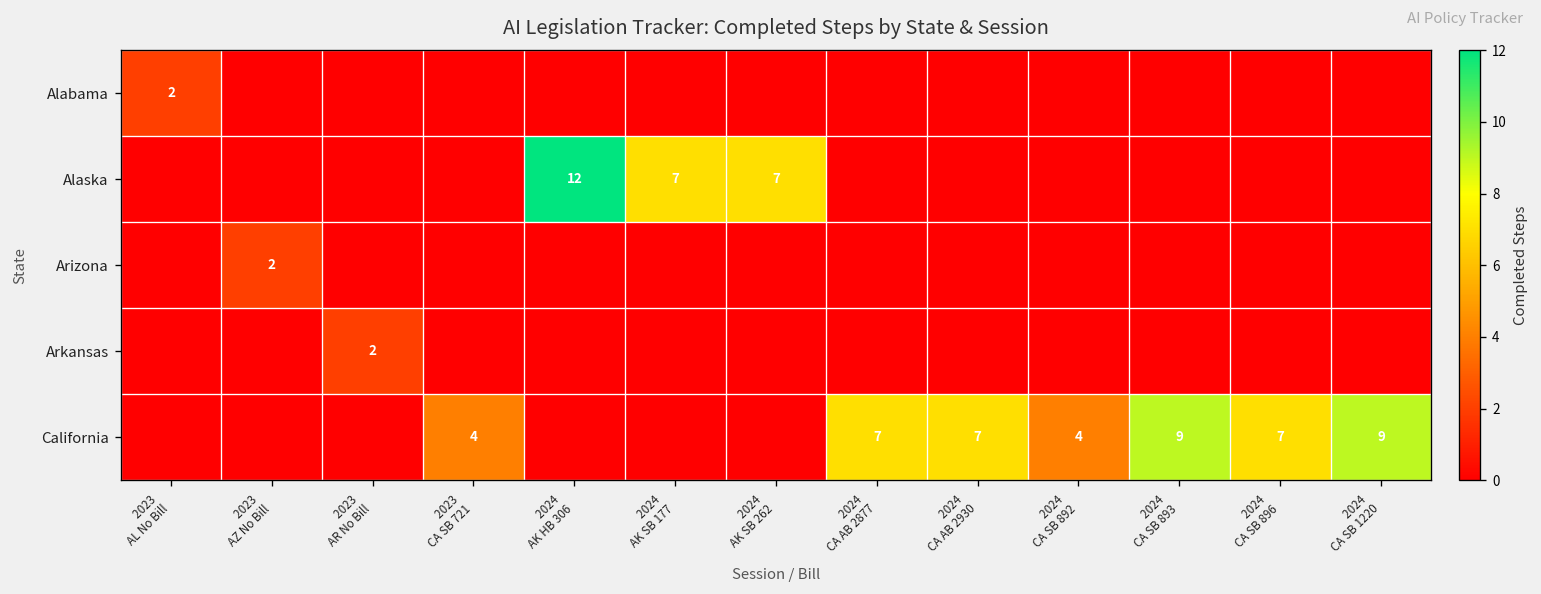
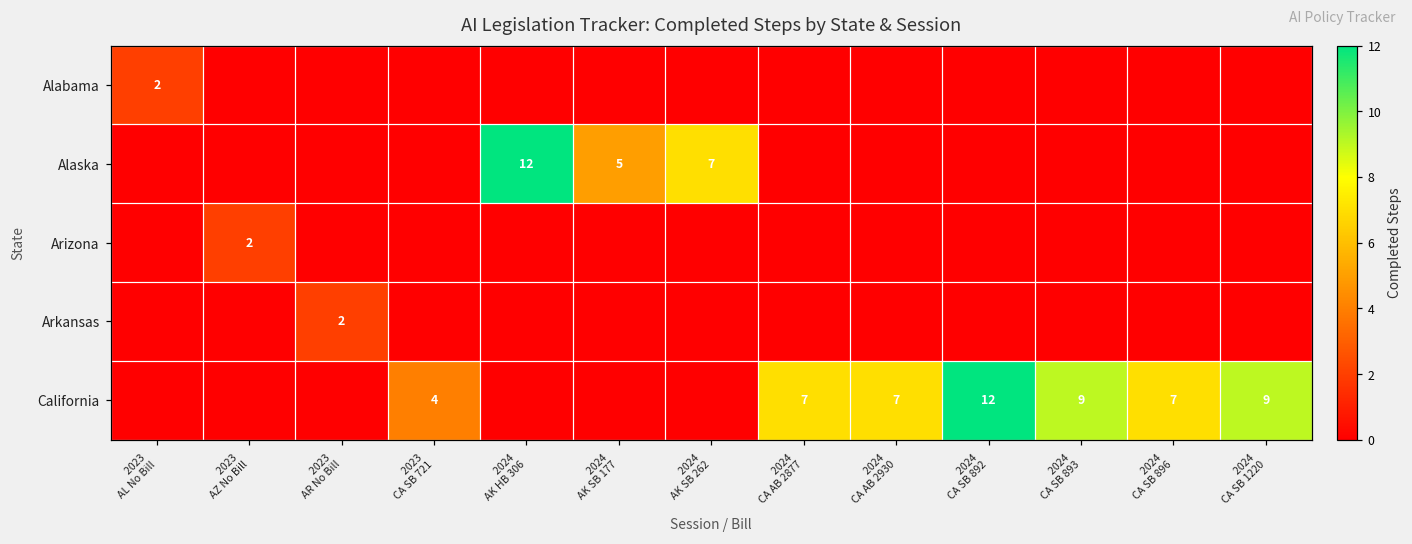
  {
    "Alabama": {
      "2023 AL No Bill": 2
    },
    "Alaska": {
      "2024 AK HB 306": 12,
-     "2024 AK SB 177": 7,
+     "2024 AK SB 177": 5,
      "2024 AK SB 262": 7
    },
    "Arizona": {
      "2023 AZ No Bill": 2
    },
    "Arkansas": {
      "2023 AR No Bill": 2
    },
    "California": {
      "2023 CA SB 721": 4,
      "2024 CA AB 2877": 7,
      "2024 CA AB 2930": 7,
-     "2024 CA SB 892": 4,
+     "2024 CA SB 892": 12,
      "2024 CA SB 893": 9,
      "2024 CA SB 896": 7,
      "2024 CA SB 1220": 9
    }
  }
